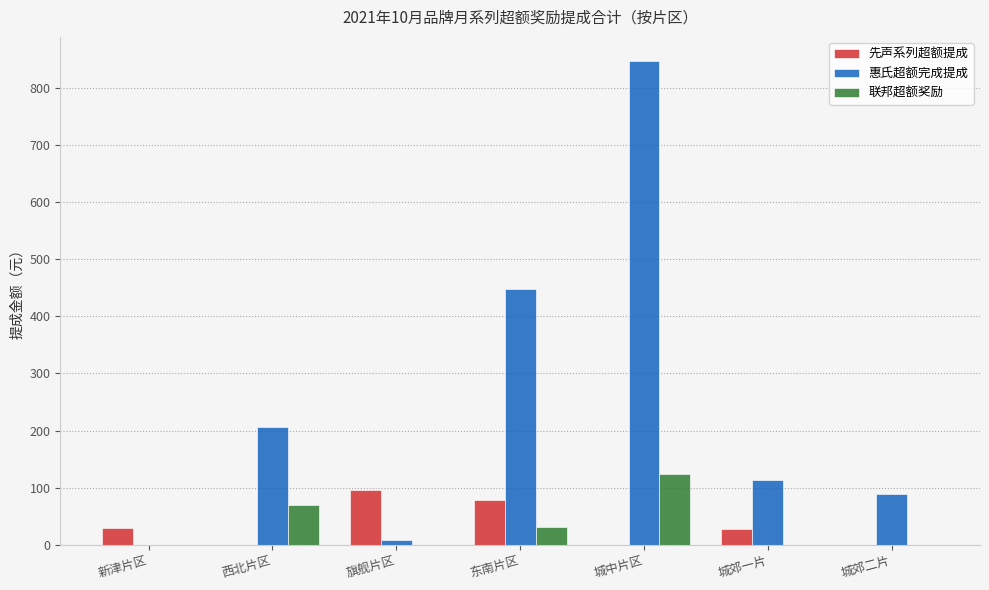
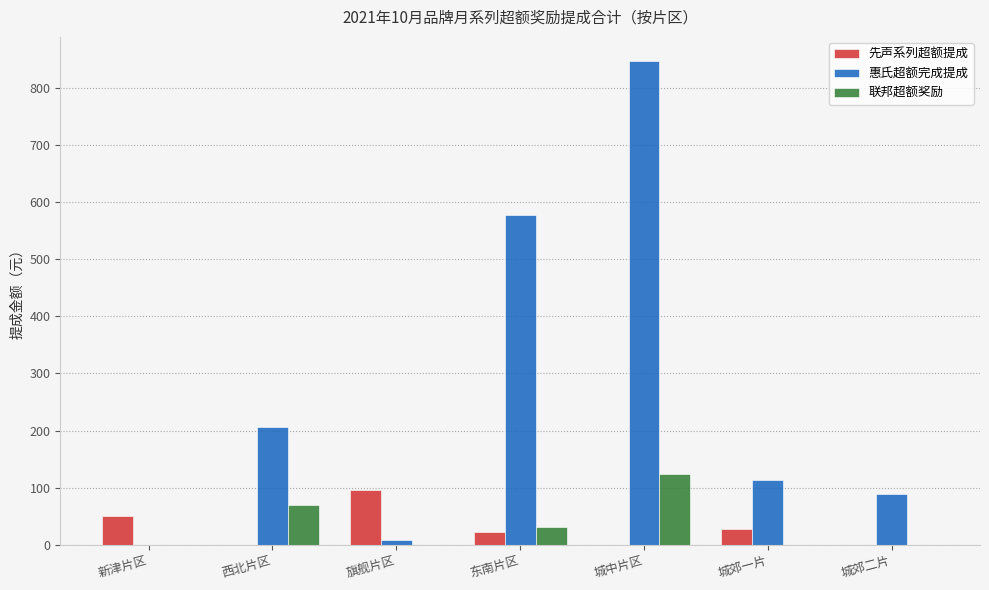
  {
    "先声系列超额提成": {
-     "新津片区": 30,
+     "新津片区": 50,
      "西北片区": 0,
      "旗舰片区": 100,
-     "东南片区": 80,
+     "东南片区": 20,
      "城中片区": 0,
      "城郊一片": 30,
      "城郊二片": 0
    },
    "惠氏超额完成提成": {
      "新津片区": 0,
      "西北片区": 210,
      "旗舰片区": 10,
-     "东南片区": 450,
+     "东南片区": 580,
      "城中片区": 850,
      "城郊一片": 110,
      "城郊二片": 90
    },
    "联邦超额奖励": {
      "新津片区": 0,
      "西北片区": 70,
      "旗舰片区": 0,
      "东南片区": 30,
      "城中片区": 120,
      "城郊一片": 0,
      "城郊二片": 0
    }
  }
